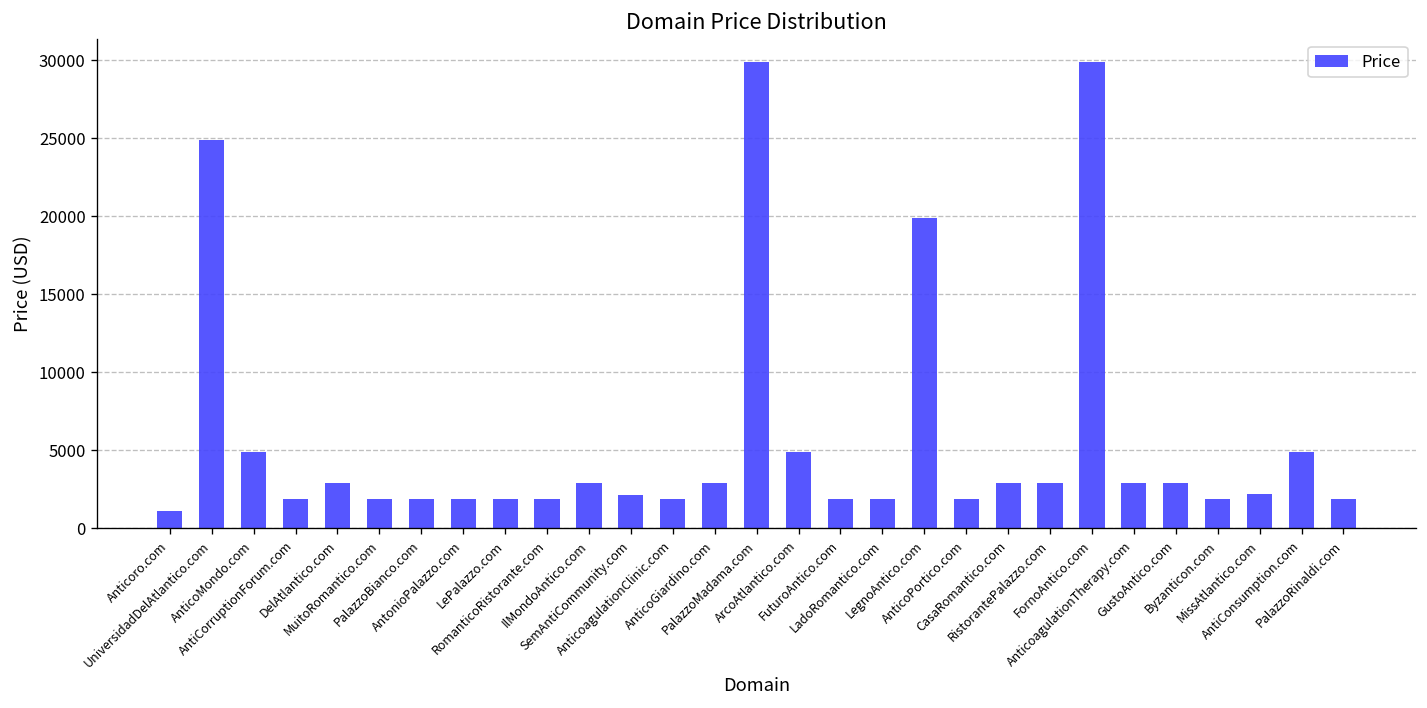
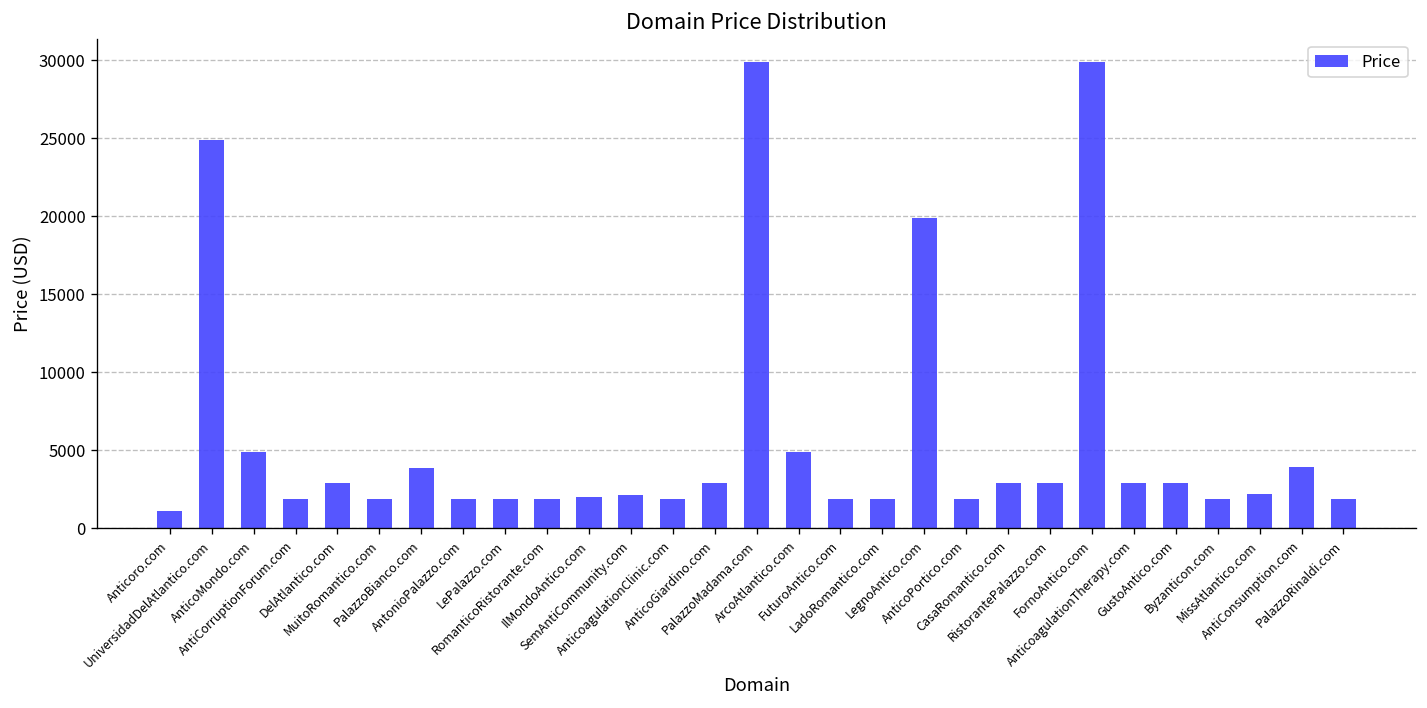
  {
    "Anticoro.com": 1100,
    "UniversidadDelAtlantico.com": 24900,
    "AnticoMondo.com": 4900,
    "AntiCorruptionForum.com": 1900,
    "DelAtlantico.com": 2900,
    "MuitoRomantico.com": 1900,
-   "PalazzoBianco.com": 1900,
+   "PalazzoBianco.com": 3900,
    "AntonioPalazzo.com": 1900,
    "LePalazzo.com": 1900,
    "RomanticoRistorante.com": 1900,
-   "IlMondoAntico.com": 2900,
+   "IlMondoAntico.com": 2000,
    "SemAntiCommunity.com": 2100,
    "AnticoagulationClinic.com": 1900,
    "AnticoGiardino.com": 2900,
    "PalazzoMadama.com": 29900,
    "ArcoAtlantico.com": 4900,
    "FuturoAntico.com": 1900,
    "LadoRomantico.com": 1900,
    "LegnoAntico.com": 19900,
    "AnticoPortico.com": 1900,
    "CasaRomantico.com": 2900,
    "RistorantePalazzo.com": 2900,
    "FornoAntico.com": 29900,
    "AnticoagulationTherapy.com": 2900,
    "GustoAntico.com": 2900,
    "Byzanticon.com": 1900,
    "MissAtlantico.com": 2200,
-   "AntiConsumption.com": 4900,
+   "AntiConsumption.com": 3900,
    "PalazzoRinaldi.com": 1900
  }
